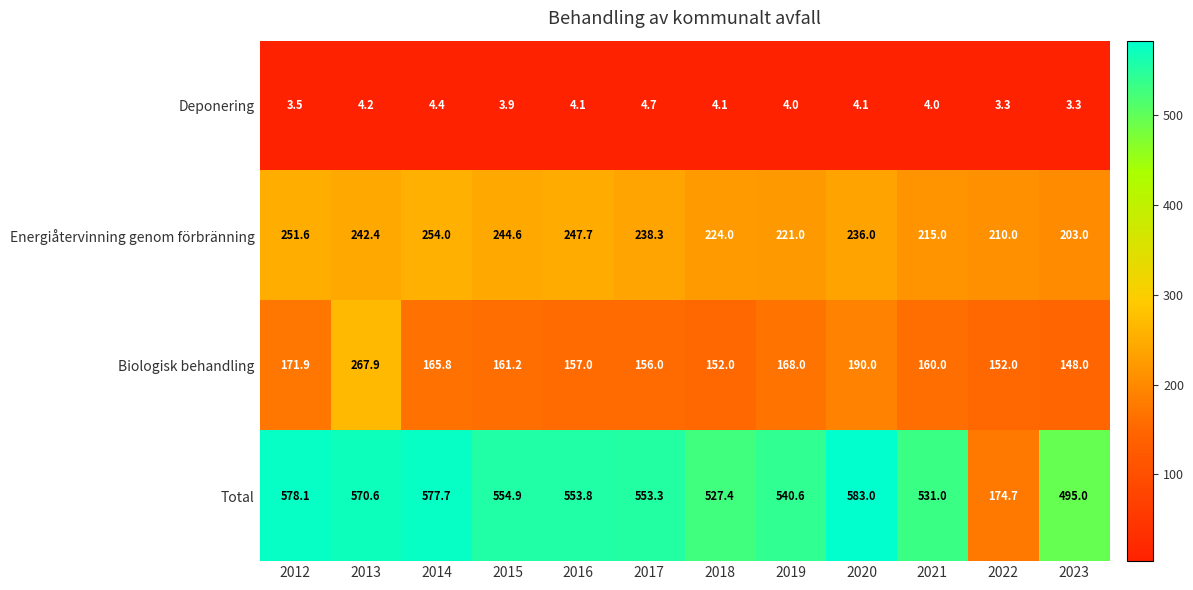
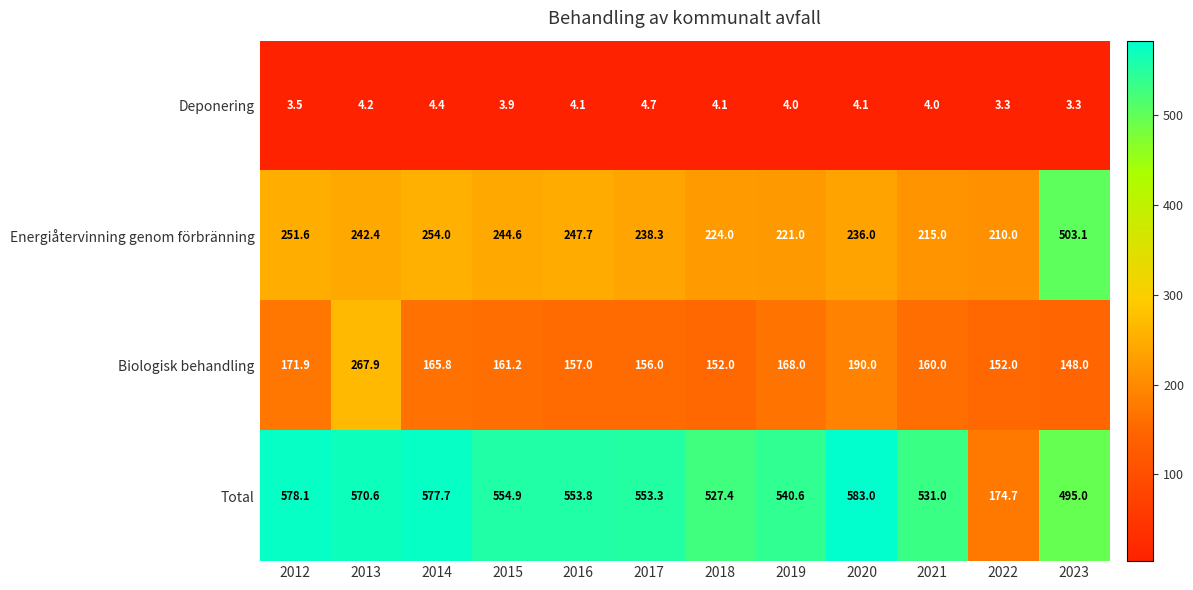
  {
    "Deponering": {
      "2012": 3.5,
      "2013": 4.2,
      "2014": 4.4,
      "2015": 3.9,
      "2016": 4.1,
      "2017": 4.7,
      "2018": 4.1,
      "2019": 4.0,
      "2020": 4.1,
      "2021": 4.0,
      "2022": 3.3,
      "2023": 3.3
    },
    "Energiåtervinning genom förbränning": {
      "2012": 251.6,
      "2013": 242.4,
      "2014": 254.0,
      "2015": 244.6,
      "2016": 247.7,
      "2017": 238.3,
      "2018": 224.0,
      "2019": 221.0,
      "2020": 236.0,
      "2021": 215.0,
      "2022": 210.0,
-     "2023": 203.0
+     "2023": 503.1
    },
    "Biologisk behandling": {
      "2012": 171.9,
      "2013": 267.9,
      "2014": 165.8,
      "2015": 161.2,
      "2016": 157.0,
      "2017": 156.0,
      "2018": 152.0,
      "2019": 168.0,
      "2020": 190.0,
      "2021": 160.0,
      "2022": 152.0,
      "2023": 148.0
    },
    "Total": {
      "2012": 578.1,
      "2013": 570.6,
      "2014": 577.7,
      "2015": 554.9,
      "2016": 553.8,
      "2017": 553.3,
      "2018": 527.4,
      "2019": 540.6,
      "2020": 583.0,
      "2021": 531.0,
      "2022": 174.7,
      "2023": 495.0
    }
  }
